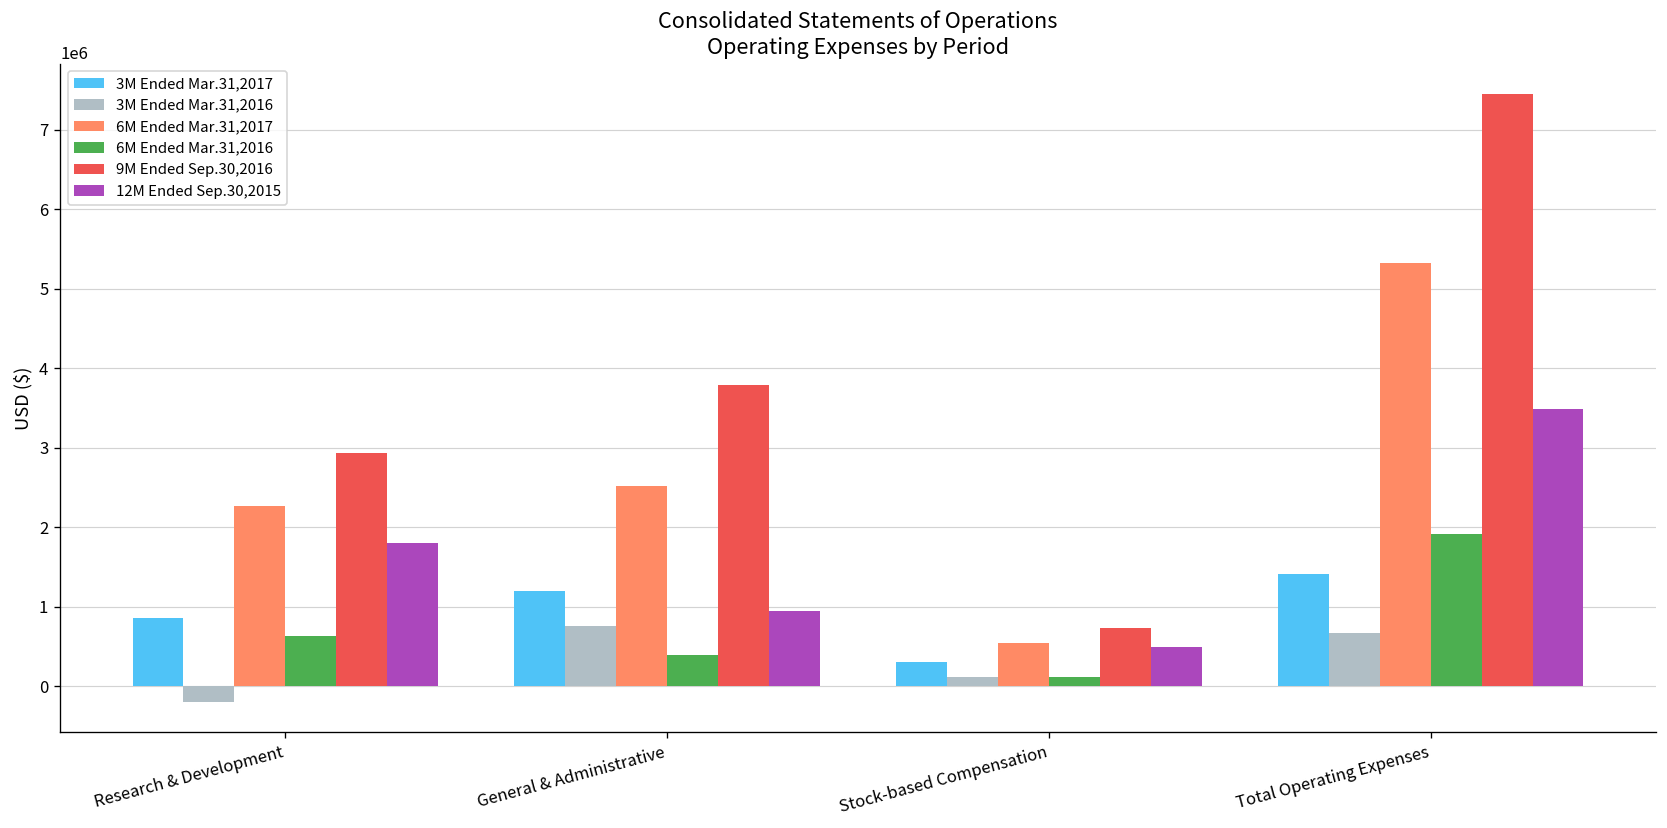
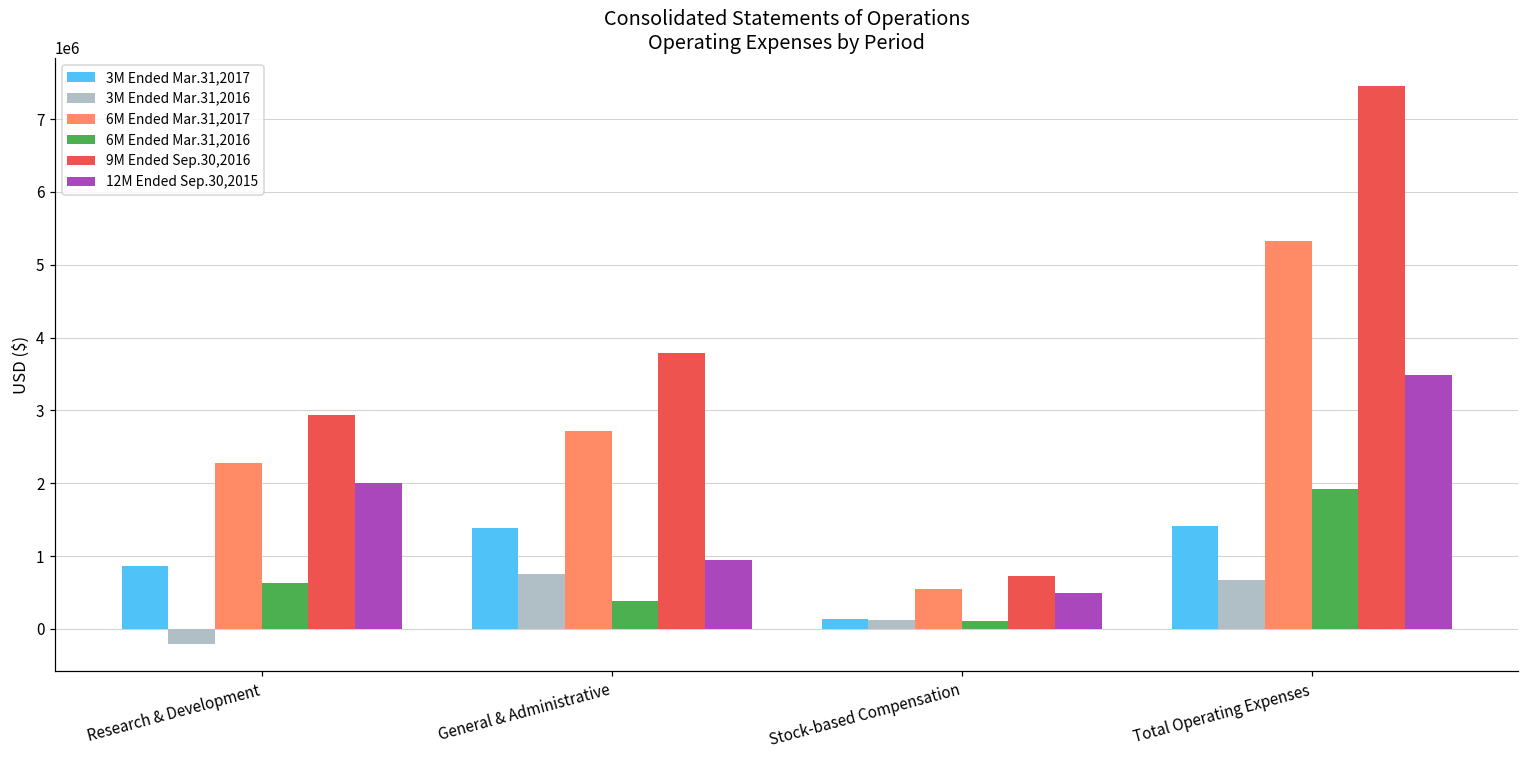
  {
    "3M Ended Mar.31,2017": {
      "Research & Development": 900000,
-     "General & Administrative": 1200000,
-     "Stock-based Compensation": 300000,
+     "General & Administrative": 1400000,
+     "Stock-based Compensation": 100000,
      "Total Operating Expenses": 1400000
    },
    "3M Ended Mar.31,2016": {
      "Research & Development": -200000,
      "General & Administrative": 800000,
      "Stock-based Compensation": 100000,
      "Total Operating Expenses": 700000
    },
    "6M Ended Mar.31,2017": {
      "Research & Development": 2300000,
-     "General & Administrative": 2500000,
+     "General & Administrative": 2700000,
      "Stock-based Compensation": 500000,
      "Total Operating Expenses": 5300000
    },
    "6M Ended Mar.31,2016": {
      "Research & Development": 600000,
      "General & Administrative": 400000,
      "Stock-based Compensation": 100000,
      "Total Operating Expenses": 1900000
    },
    "9M Ended Sep.30,2016": {
      "Research & Development": 2900000,
      "General & Administrative": 3800000,
      "Stock-based Compensation": 700000,
      "Total Operating Expenses": 7400000
    },
    "12M Ended Sep.30,2015": {
-     "Research & Development": 1800000,
+     "Research & Development": 2000000,
      "General & Administrative": 900000,
      "Stock-based Compensation": 500000,
      "Total Operating Expenses": 3500000
    }
  }
